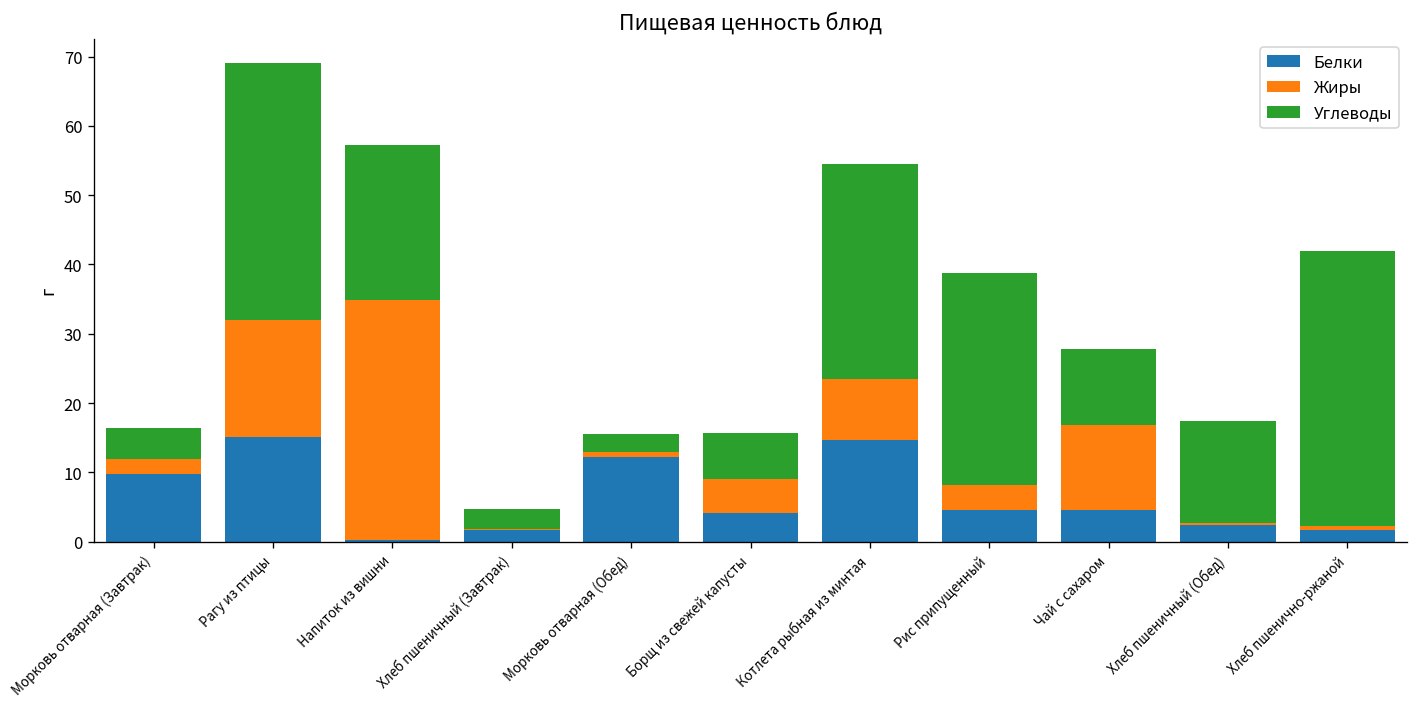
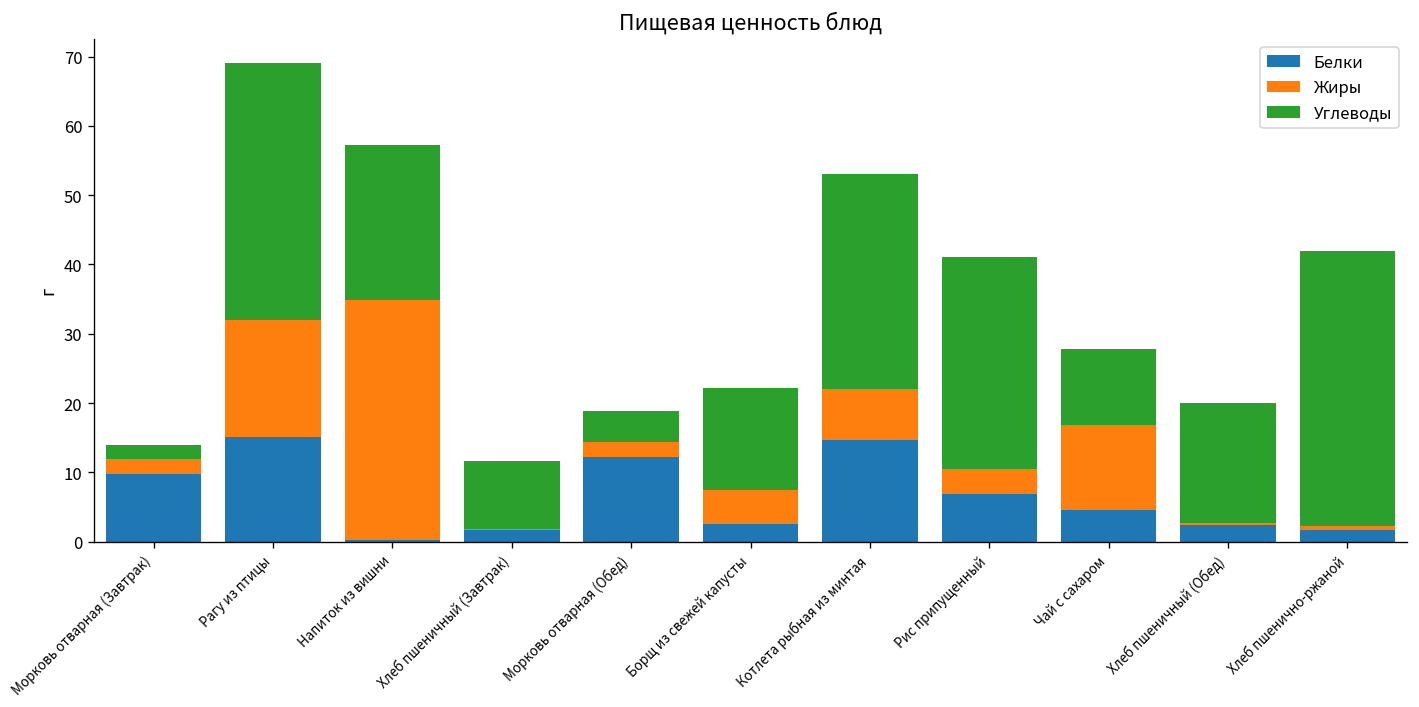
  {
    "Белки": {
      "Морковь отварная (Завтрак)": 10,
      "Рагу из птицы": 15,
      "Хлеб пшеничный (Завтрак)": 2,
      "Морковь отварная (Обед)": 12,
-     "Борщ из свежей капусты": 4,
+     "Борщ из свежей капусты": 3,
      "Котлета рыбная из минтая": 15,
-     "Рис припущенный": 5,
+     "Рис припущенный": 7,
      "Чай с сахаром": 5,
      "Хлеб пшеничный (Обед)": 2,
      "Хлеб пшенично-ржаной": 2
    },
    "Жиры": {
      "Морковь отварная (Завтрак)": 2,
      "Рагу из птицы": 17,
      "Напиток из вишни": 35,
-     "Морковь отварная (Обед)": 1,
+     "Морковь отварная (Обед)": 2,
      "Борщ из свежей капусты": 5,
-     "Котлета рыбная из минтая": 9,
+     "Котлета рыбная из минтая": 7,
      "Рис припущенный": 4,
      "Чай с сахаром": 12,
      "Хлеб пшенично-ржаной": 1
    },
    "Углеводы": {
-     "Морковь отварная (Завтрак)": 4,
+     "Морковь отварная (Завтрак)": 2,
      "Рагу из птицы": 37,
      "Напиток из вишни": 22,
-     "Хлеб пшеничный (Завтрак)": 3,
-     "Морковь отварная (Обед)": 3,
-     "Борщ из свежей капусты": 7,
+     "Хлеб пшеничный (Завтрак)": 10,
+     "Морковь отварная (Обед)": 4,
+     "Борщ из свежей капусты": 15,
      "Котлета рыбная из минтая": 31,
      "Рис припущенный": 31,
      "Чай с сахаром": 11,
-     "Хлеб пшеничный (Обед)": 15,
+     "Хлеб пшеничный (Обед)": 17,
      "Хлеб пшенично-ржаной": 40
    }
  }
